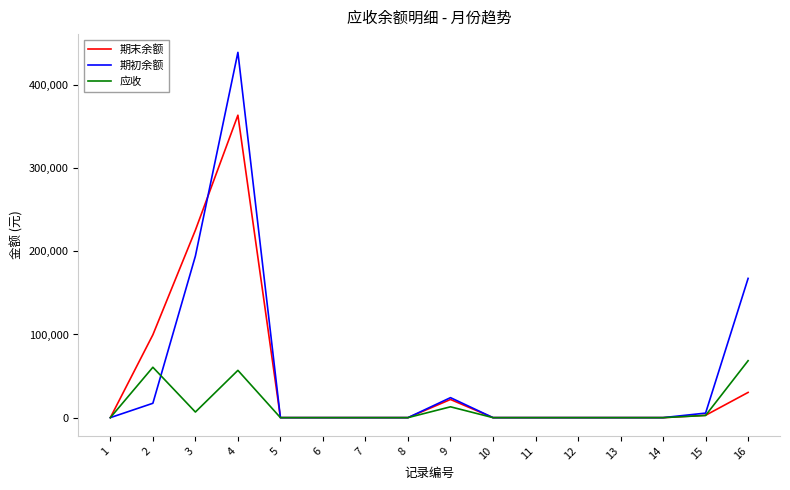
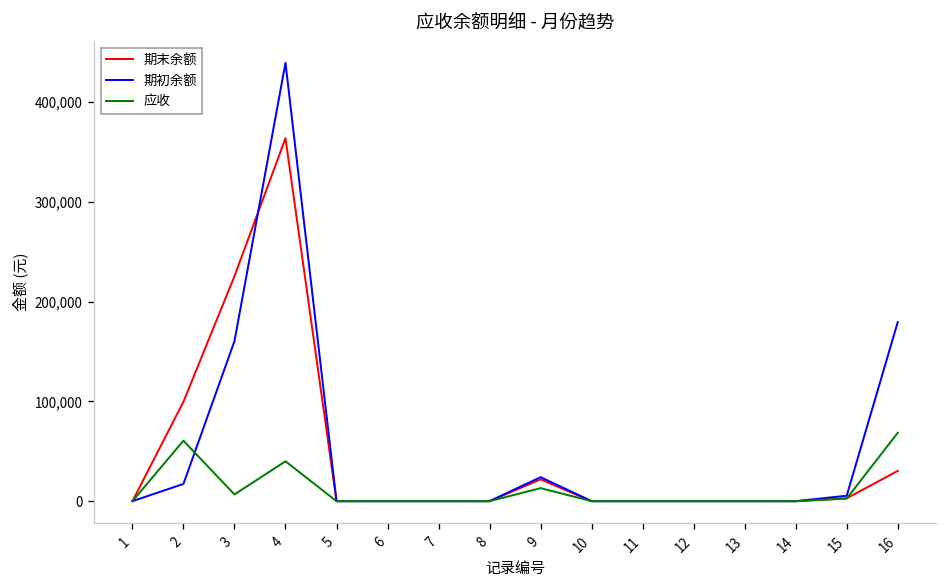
  {
    "期末余额": {
      "2": "100,000",
      "3": "230,000",
      "4": "360,000",
      "16": "30,000"
    },
    "期初余额": {
      "2": "20,000",
-     "3": "190,000",
+     "3": "160,000",
      "4": "440,000",
-     "16": "170,000"
+     "16": "180,000"
    },
    "应收": {
      "2": "60,000",
      "3": "10,000",
-     "4": "60,000",
+     "4": "40,000",
      "9": "10,000",
      "16": "70,000"
    }
  }
